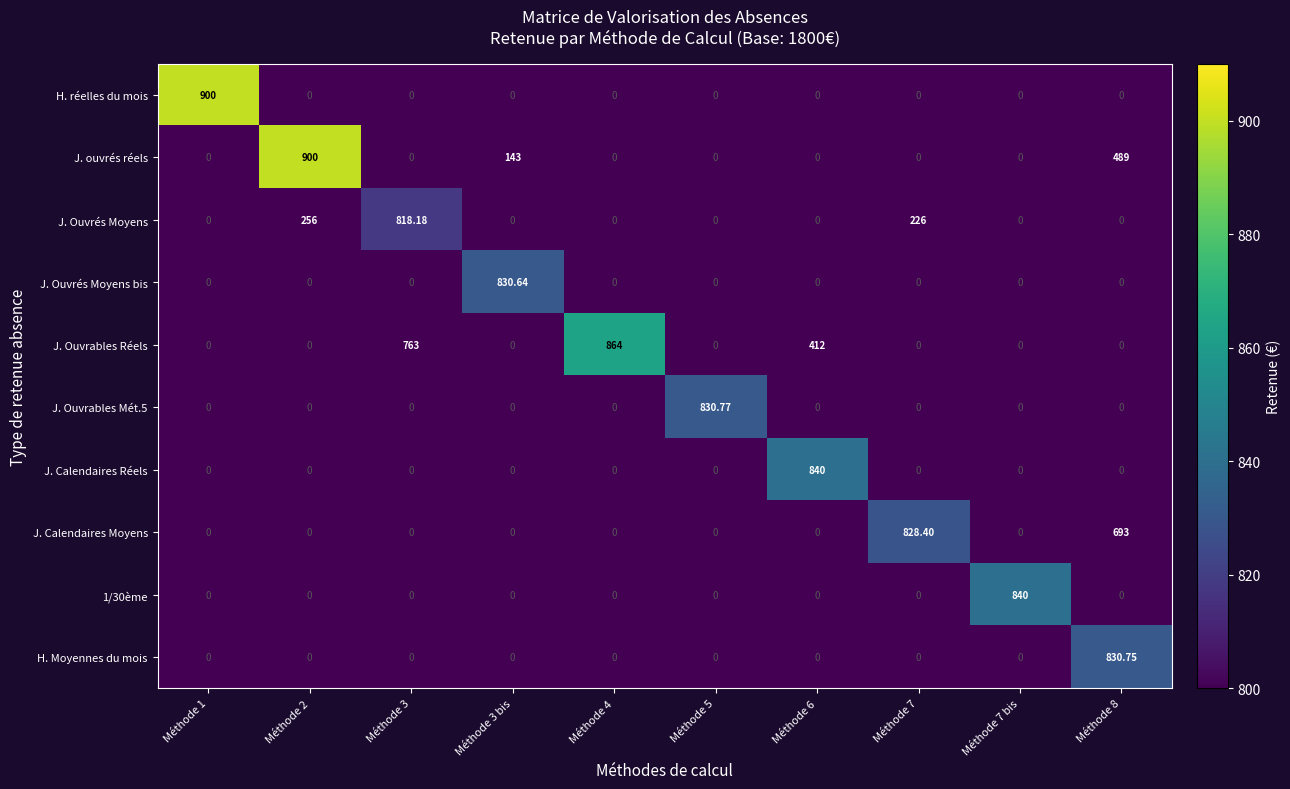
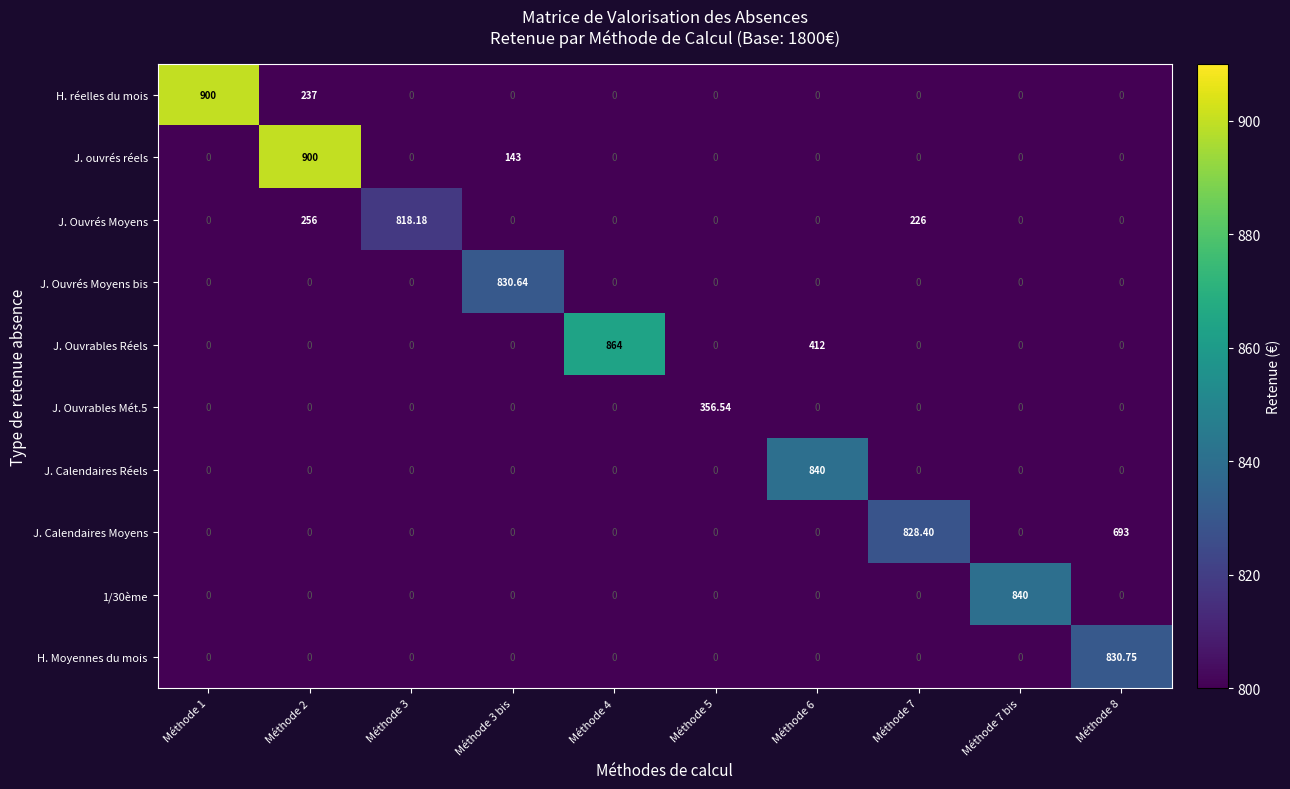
  {
    "H. réelles du mois": {
      "Méthode 1": 900,
-     "Méthode 2": 0,
+     "Méthode 2": 237,
      "Méthode 3": 0,
      "Méthode 3 bis": 0,
      "Méthode 4": 0,
      "Méthode 5": 0,
      "Méthode 6": 0,
      "Méthode 7": 0,
      "Méthode 7 bis": 0,
      "Méthode 8": 0
    },
    "J. ouvrés réels": {
      "Méthode 1": 0,
      "Méthode 2": 900,
      "Méthode 3": 0,
      "Méthode 3 bis": 143,
      "Méthode 4": 0,
      "Méthode 5": 0,
      "Méthode 6": 0,
      "Méthode 7": 0,
      "Méthode 7 bis": 0,
-     "Méthode 8": 489
+     "Méthode 8": 0
    },
    "J. Ouvrés Moyens": {
      "Méthode 1": 0,
      "Méthode 2": 256,
      "Méthode 3": 818.18,
      "Méthode 3 bis": 0,
      "Méthode 4": 0,
      "Méthode 5": 0,
      "Méthode 6": 0,
      "Méthode 7": 226,
      "Méthode 7 bis": 0,
      "Méthode 8": 0
    },
    "J. Ouvrés Moyens bis": {
      "Méthode 1": 0,
      "Méthode 2": 0,
      "Méthode 3": 0,
      "Méthode 3 bis": 830.64,
      "Méthode 4": 0,
      "Méthode 5": 0,
      "Méthode 6": 0,
      "Méthode 7": 0,
      "Méthode 7 bis": 0,
      "Méthode 8": 0
    },
    "J. Ouvrables Réels": {
      "Méthode 1": 0,
      "Méthode 2": 0,
-     "Méthode 3": 763,
+     "Méthode 3": 0,
      "Méthode 3 bis": 0,
      "Méthode 4": 864,
      "Méthode 5": 0,
      "Méthode 6": 412,
      "Méthode 7": 0,
      "Méthode 7 bis": 0,
      "Méthode 8": 0
    },
    "J. Ouvrables Mét.5": {
      "Méthode 1": 0,
      "Méthode 2": 0,
      "Méthode 3": 0,
      "Méthode 3 bis": 0,
      "Méthode 4": 0,
-     "Méthode 5": 830.77,
+     "Méthode 5": 356.54,
      "Méthode 6": 0,
      "Méthode 7": 0,
      "Méthode 7 bis": 0,
      "Méthode 8": 0
    },
    "J. Calendaires Réels": {
      "Méthode 1": 0,
      "Méthode 2": 0,
      "Méthode 3": 0,
      "Méthode 3 bis": 0,
      "Méthode 4": 0,
      "Méthode 5": 0,
      "Méthode 6": 840,
      "Méthode 7": 0,
      "Méthode 7 bis": 0,
      "Méthode 8": 0
    },
    "J. Calendaires Moyens": {
      "Méthode 1": 0,
      "Méthode 2": 0,
      "Méthode 3": 0,
      "Méthode 3 bis": 0,
      "Méthode 4": 0,
      "Méthode 5": 0,
      "Méthode 6": 0,
      "Méthode 7": 828.40,
      "Méthode 7 bis": 0,
      "Méthode 8": 693
    },
    "1/30ème": {
      "Méthode 1": 0,
      "Méthode 2": 0,
      "Méthode 3": 0,
      "Méthode 3 bis": 0,
      "Méthode 4": 0,
      "Méthode 5": 0,
      "Méthode 6": 0,
      "Méthode 7": 0,
      "Méthode 7 bis": 840,
      "Méthode 8": 0
    },
    "H. Moyennes du mois": {
      "Méthode 1": 0,
      "Méthode 2": 0,
      "Méthode 3": 0,
      "Méthode 3 bis": 0,
      "Méthode 4": 0,
      "Méthode 5": 0,
      "Méthode 6": 0,
      "Méthode 7": 0,
      "Méthode 7 bis": 0,
      "Méthode 8": 830.75
    }
  }
